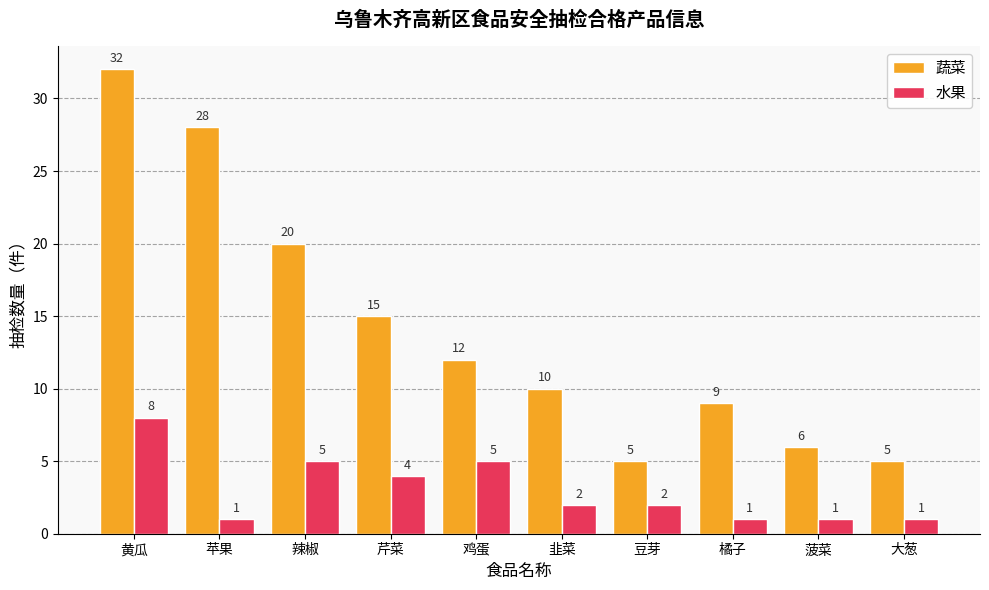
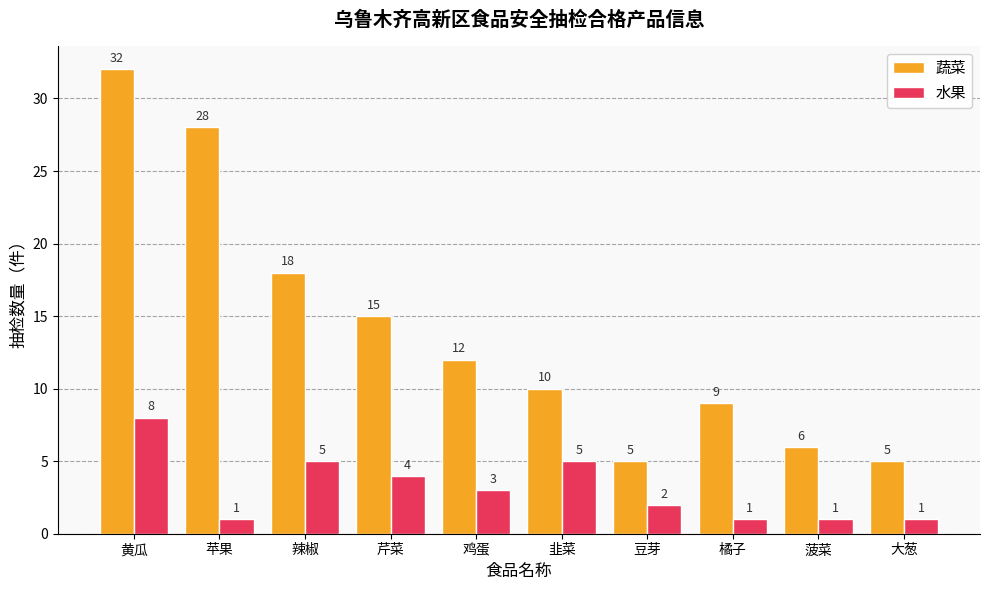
  {
    "蔬菜": {
      "黄瓜": 32,
      "苹果": 28,
-     "辣椒": 20,
+     "辣椒": 18,
      "芹菜": 15,
      "鸡蛋": 12,
      "韭菜": 10,
      "豆芽": 5,
      "橘子": 9,
      "菠菜": 6,
      "大葱": 5
    },
    "水果": {
      "黄瓜": 8,
      "苹果": 1,
      "辣椒": 5,
      "芹菜": 4,
-     "鸡蛋": 5,
-     "韭菜": 2,
+     "鸡蛋": 3,
+     "韭菜": 5,
      "豆芽": 2,
      "橘子": 1,
      "菠菜": 1,
      "大葱": 1
    }
  }
